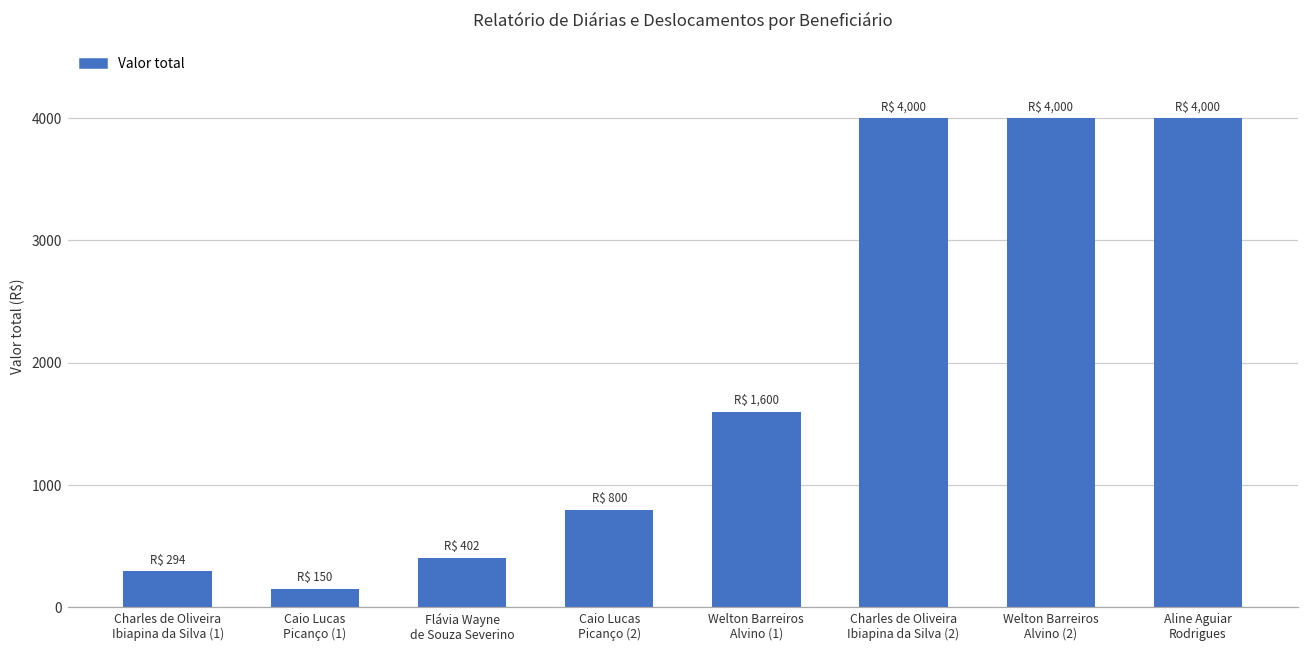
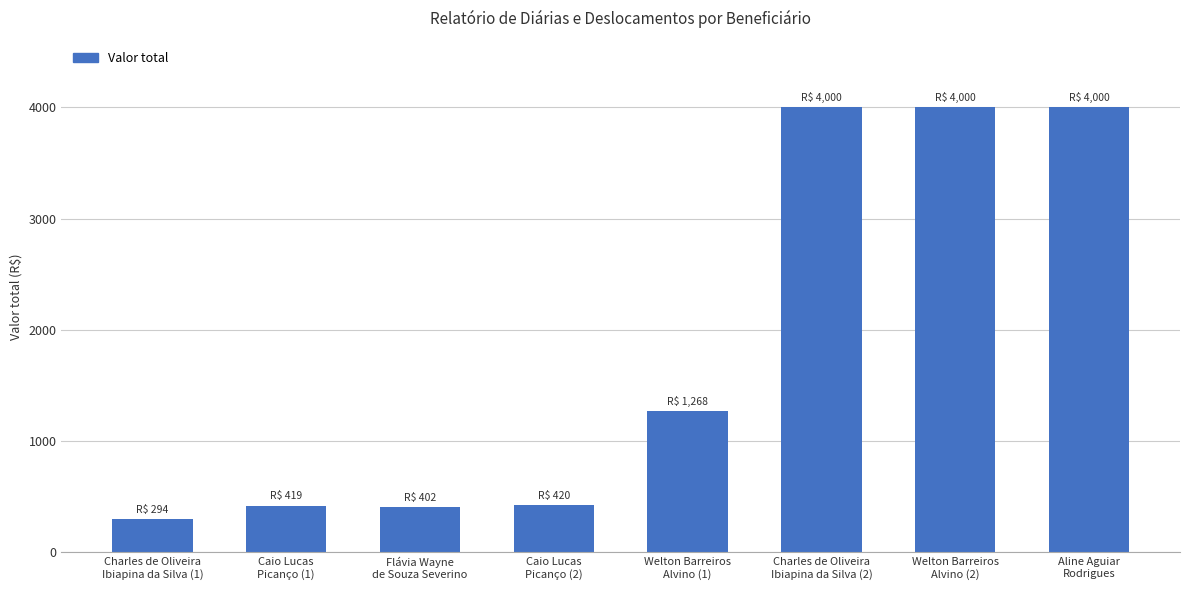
  {
    "Charles de Oliveira Ibiapina da Silva (1)": "294",
-   "Caio Lucas Picanço (1)": "150",
+   "Caio Lucas Picanço (1)": "419",
    "Flávia Wayne de Souza Severino": "402",
-   "Caio Lucas Picanço (2)": "800",
-   "Welton Barreiros Alvino (1)": "1,600",
+   "Caio Lucas Picanço (2)": "420",
+   "Welton Barreiros Alvino (1)": "1,268",
    "Charles de Oliveira Ibiapina da Silva (2)": "4,000",
    "Welton Barreiros Alvino (2)": "4,000",
    "Aline Aguiar Rodrigues": "4,000"
  }
